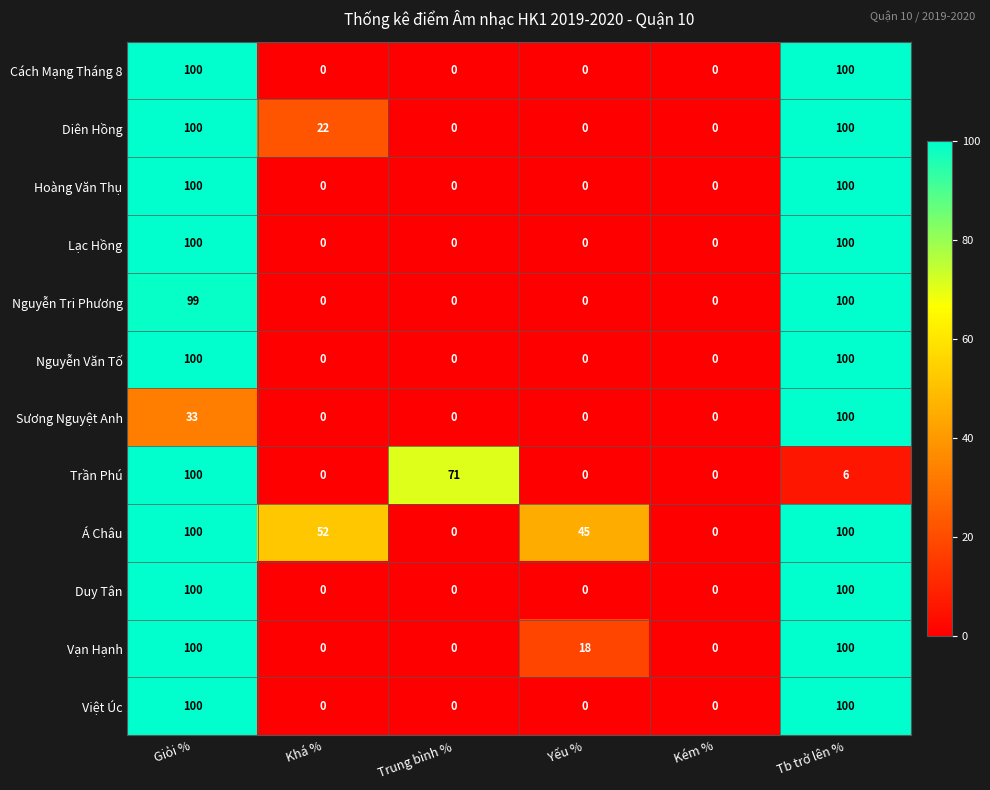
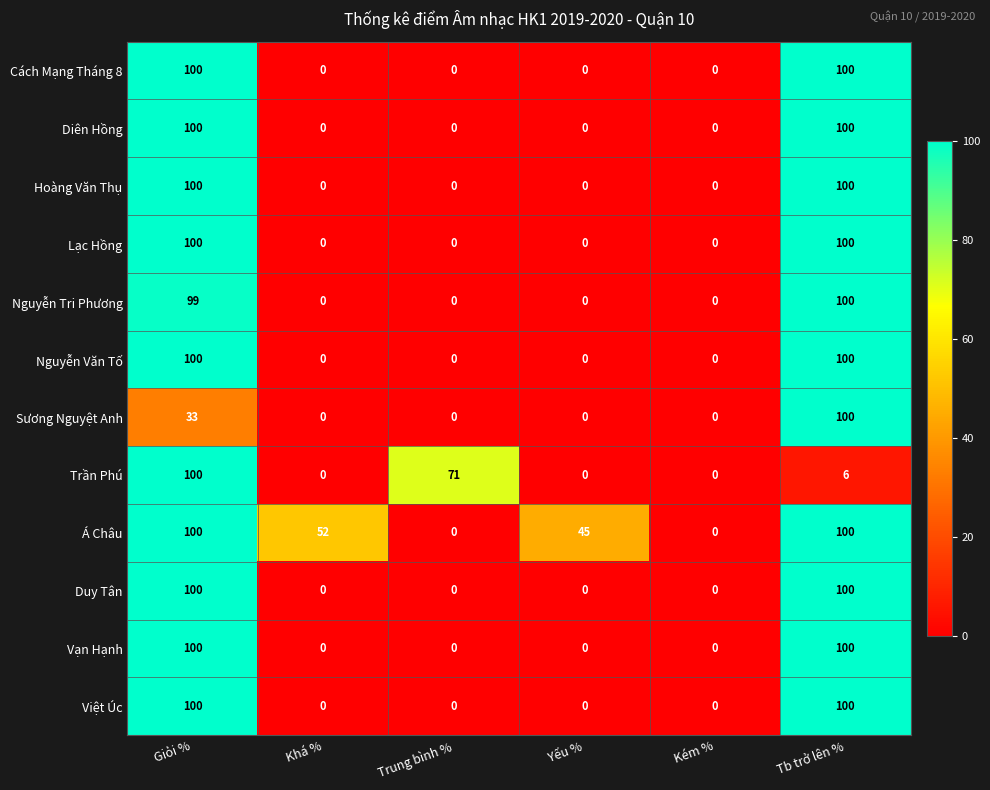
  {
    "Cách Mạng Tháng 8": {
      "Giỏi %": 100,
      "Khá %": 0,
      "Trung bình %": 0,
      "Yếu %": 0,
      "Kém %": 0,
      "Tb trở lên %": 100
    },
    "Diên Hồng": {
      "Giỏi %": 100,
-     "Khá %": 22,
+     "Khá %": 0,
      "Trung bình %": 0,
      "Yếu %": 0,
      "Kém %": 0,
      "Tb trở lên %": 100
    },
    "Hoàng Văn Thụ": {
      "Giỏi %": 100,
      "Khá %": 0,
      "Trung bình %": 0,
      "Yếu %": 0,
      "Kém %": 0,
      "Tb trở lên %": 100
    },
    "Lạc Hồng": {
      "Giỏi %": 100,
      "Khá %": 0,
      "Trung bình %": 0,
      "Yếu %": 0,
      "Kém %": 0,
      "Tb trở lên %": 100
    },
    "Nguyễn Tri Phương": {
      "Giỏi %": 99,
      "Khá %": 0,
      "Trung bình %": 0,
      "Yếu %": 0,
      "Kém %": 0,
      "Tb trở lên %": 100
    },
    "Nguyễn Văn Tố": {
      "Giỏi %": 100,
      "Khá %": 0,
      "Trung bình %": 0,
      "Yếu %": 0,
      "Kém %": 0,
      "Tb trở lên %": 100
    },
    "Sương Nguyệt Anh": {
      "Giỏi %": 33,
      "Khá %": 0,
      "Trung bình %": 0,
      "Yếu %": 0,
      "Kém %": 0,
      "Tb trở lên %": 100
    },
    "Trần Phú": {
      "Giỏi %": 100,
      "Khá %": 0,
      "Trung bình %": 71,
      "Yếu %": 0,
      "Kém %": 0,
      "Tb trở lên %": 6
    },
    "Á Châu": {
      "Giỏi %": 100,
      "Khá %": 52,
      "Trung bình %": 0,
      "Yếu %": 45,
      "Kém %": 0,
      "Tb trở lên %": 100
    },
    "Duy Tân": {
      "Giỏi %": 100,
      "Khá %": 0,
      "Trung bình %": 0,
      "Yếu %": 0,
      "Kém %": 0,
      "Tb trở lên %": 100
    },
    "Vạn Hạnh": {
      "Giỏi %": 100,
      "Khá %": 0,
      "Trung bình %": 0,
-     "Yếu %": 18,
+     "Yếu %": 0,
      "Kém %": 0,
      "Tb trở lên %": 100
    },
    "Việt Úc": {
      "Giỏi %": 100,
      "Khá %": 0,
      "Trung bình %": 0,
      "Yếu %": 0,
      "Kém %": 0,
      "Tb trở lên %": 100
    }
  }
